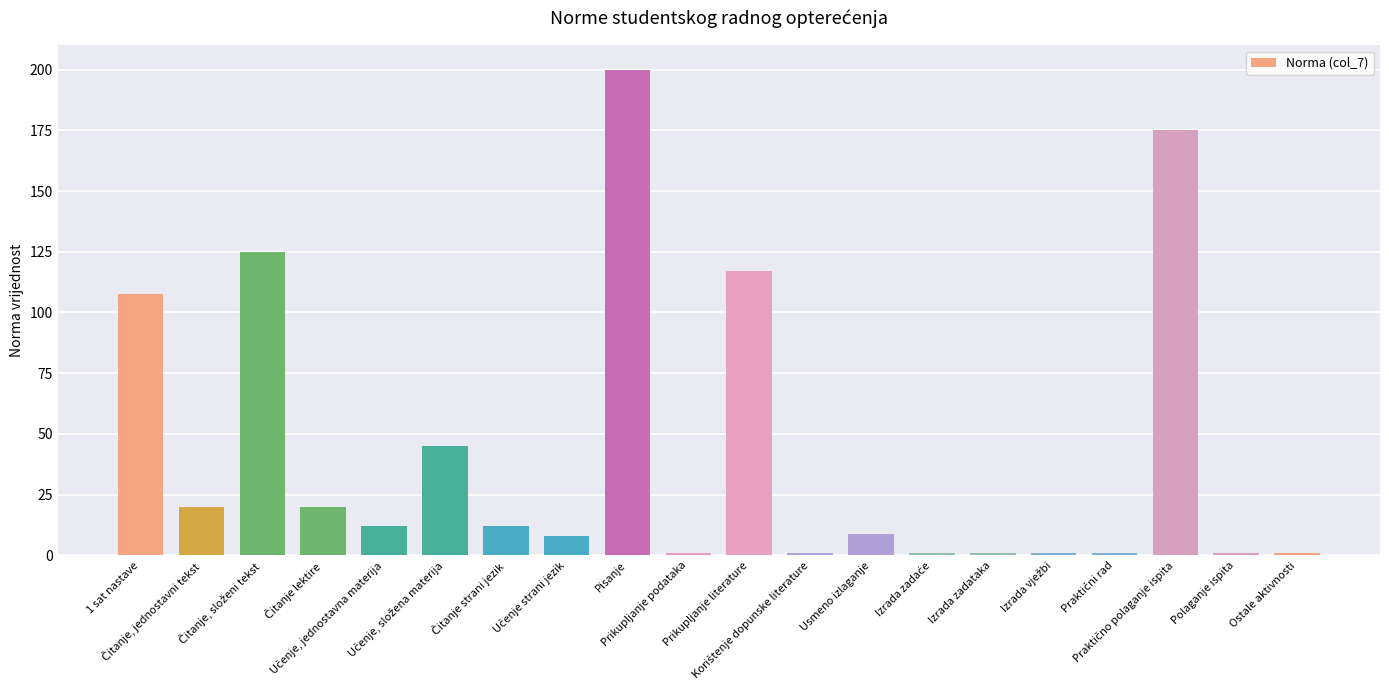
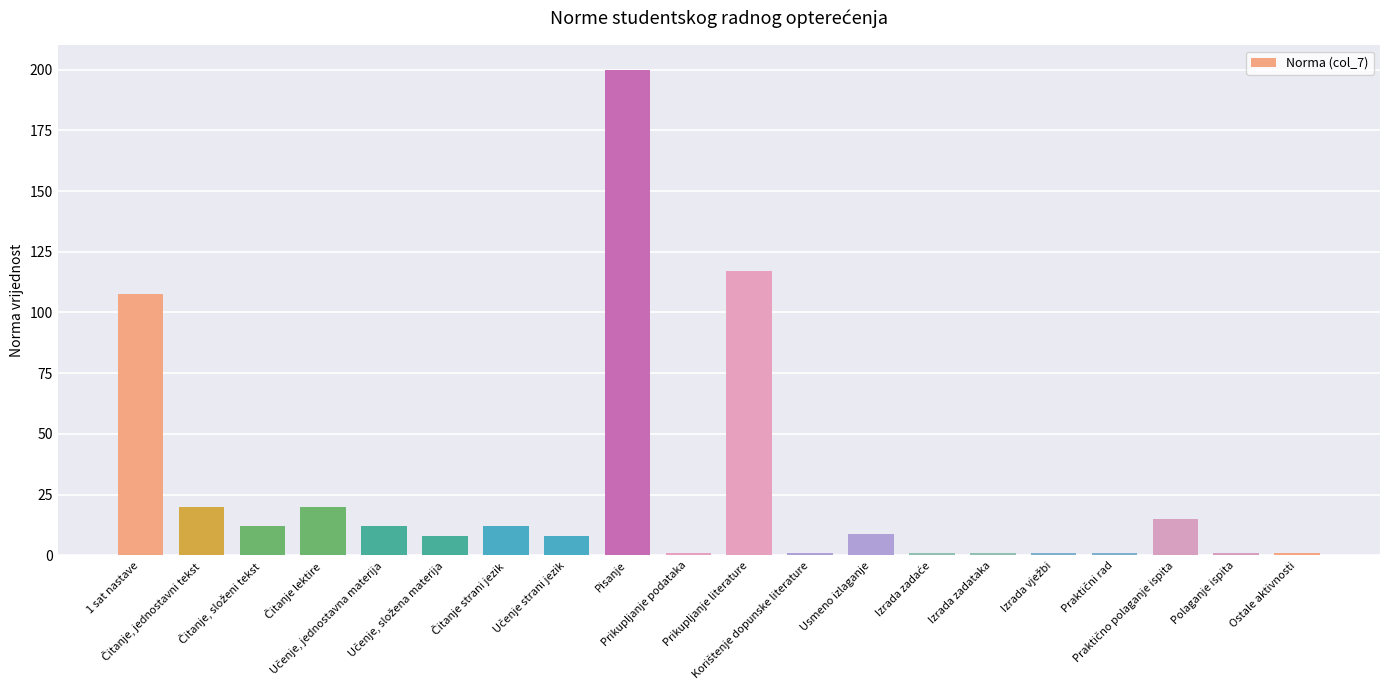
  {
    "1 sat nastave": 108,
    "Čitanje, jednostavni tekst": 20,
-   "Čitanje, složeni tekst": 125,
+   "Čitanje, složeni tekst": 12,
    "Čitanje lektire": 20,
    "Učenje, jednostavna materija": 12,
-   "Učenje, složena materija": 45,
+   "Učenje, složena materija": 8,
    "Čitanje strani jezik": 12,
    "Učenje strani jezik": 8,
    "Pisanje": 200,
    "Prikupljanje literature": 117,
    "Usmeno izlaganje": 9,
-   "Praktično polaganje ispita": 175
+   "Praktično polaganje ispita": 15
  }
